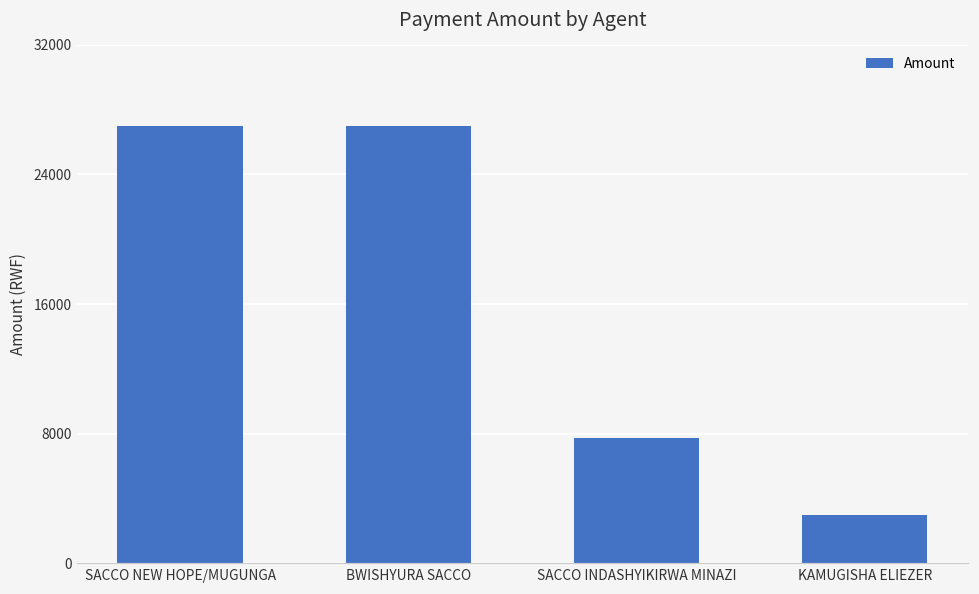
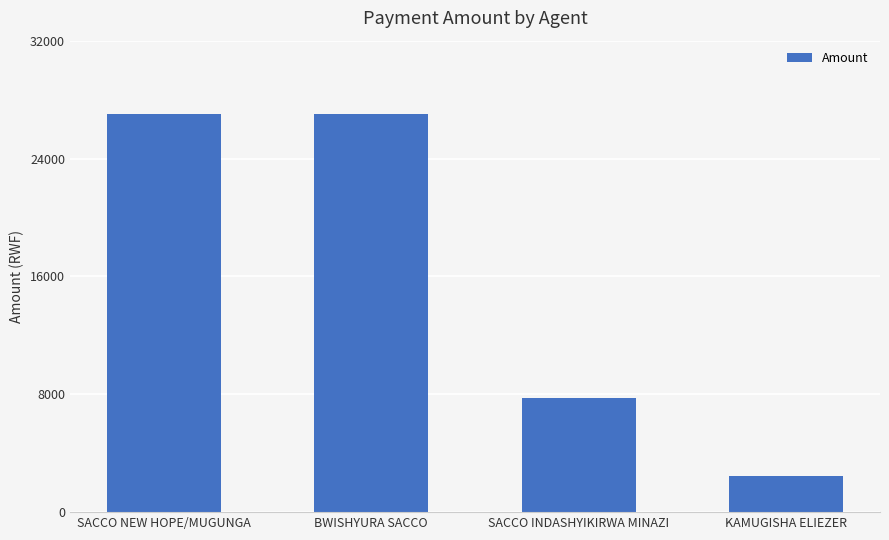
  {
    "SACCO NEW HOPE/MUGUNGA": 27000,
    "BWISHYURA SACCO": 27000,
    "SACCO INDASHYIKIRWA MINAZI": 7700,
-   "KAMUGISHA ELIEZER": 3000
+   "KAMUGISHA ELIEZER": 2400
  }
